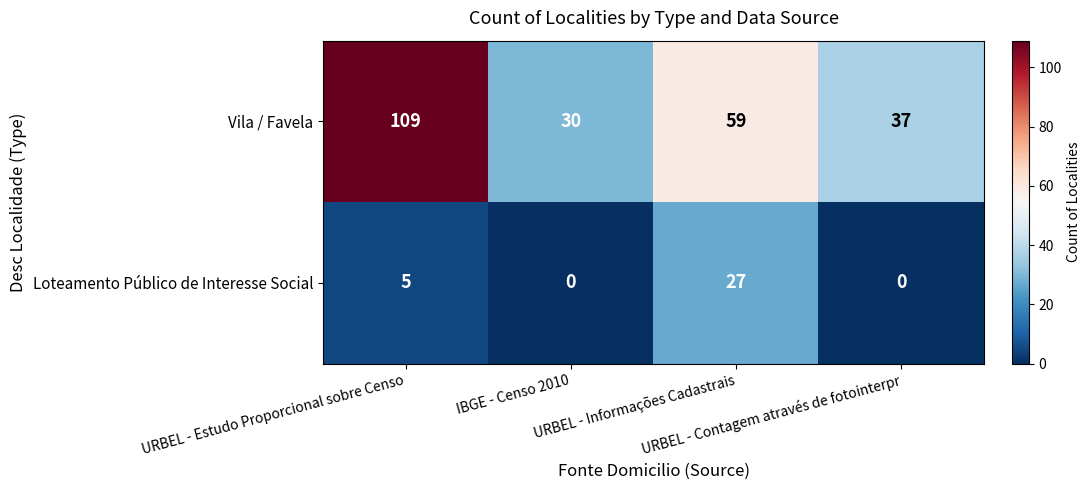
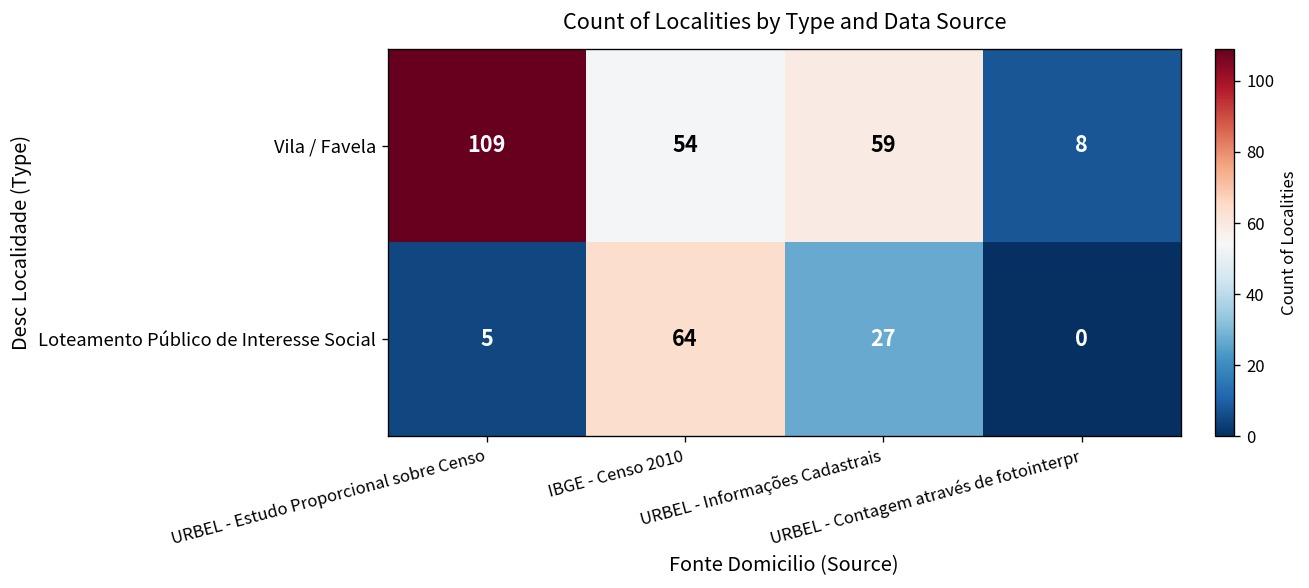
  {
    "Vila / Favela": {
      "URBEL - Estudo Proporcional sobre Censo": 109,
-     "IBGE - Censo 2010": 30,
+     "IBGE - Censo 2010": 54,
      "URBEL - Informações Cadastrais": 59,
-     "URBEL - Contagem através de fotointerpr": 37
+     "URBEL - Contagem através de fotointerpr": 8
    },
    "Loteamento Público de Interesse Social": {
      "URBEL - Estudo Proporcional sobre Censo": 5,
-     "IBGE - Censo 2010": 0,
+     "IBGE - Censo 2010": 64,
      "URBEL - Informações Cadastrais": 27,
      "URBEL - Contagem através de fotointerpr": 0
    }
  }
